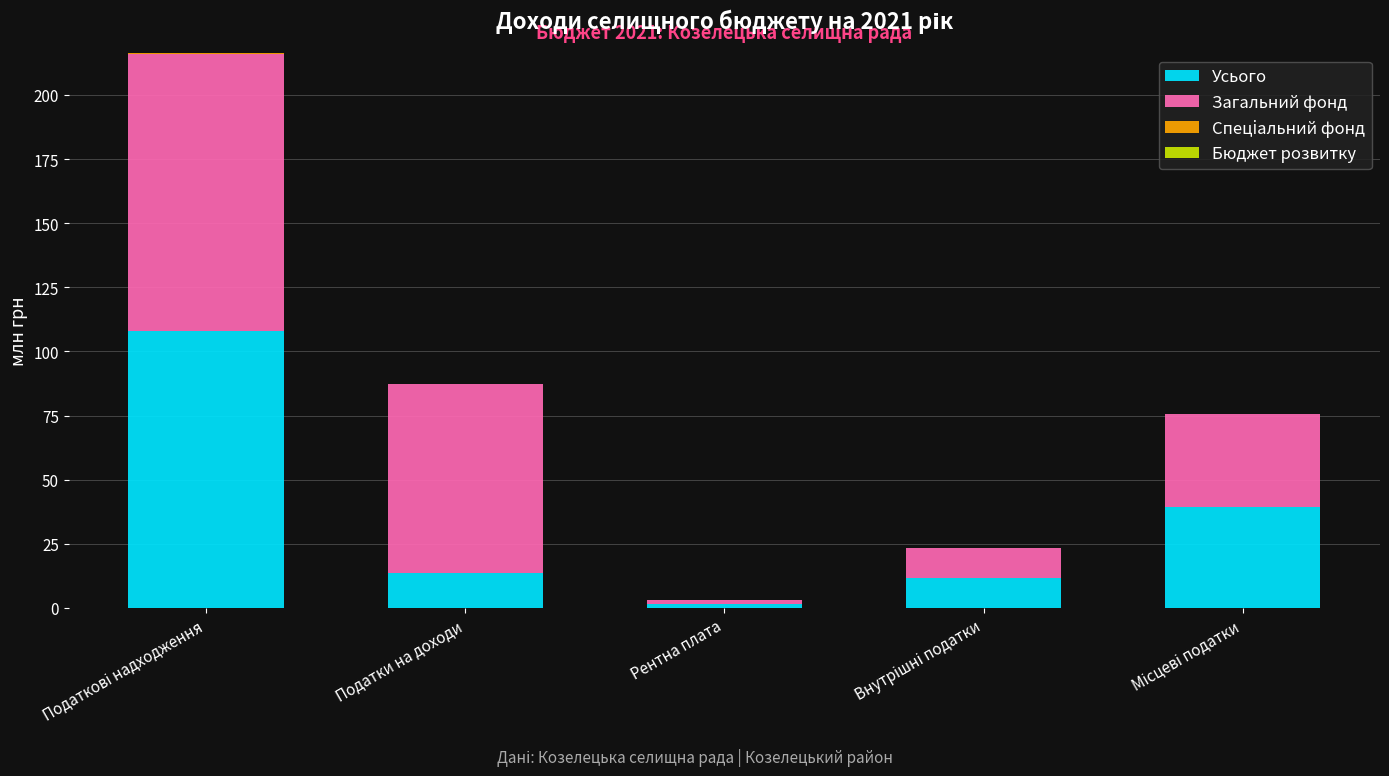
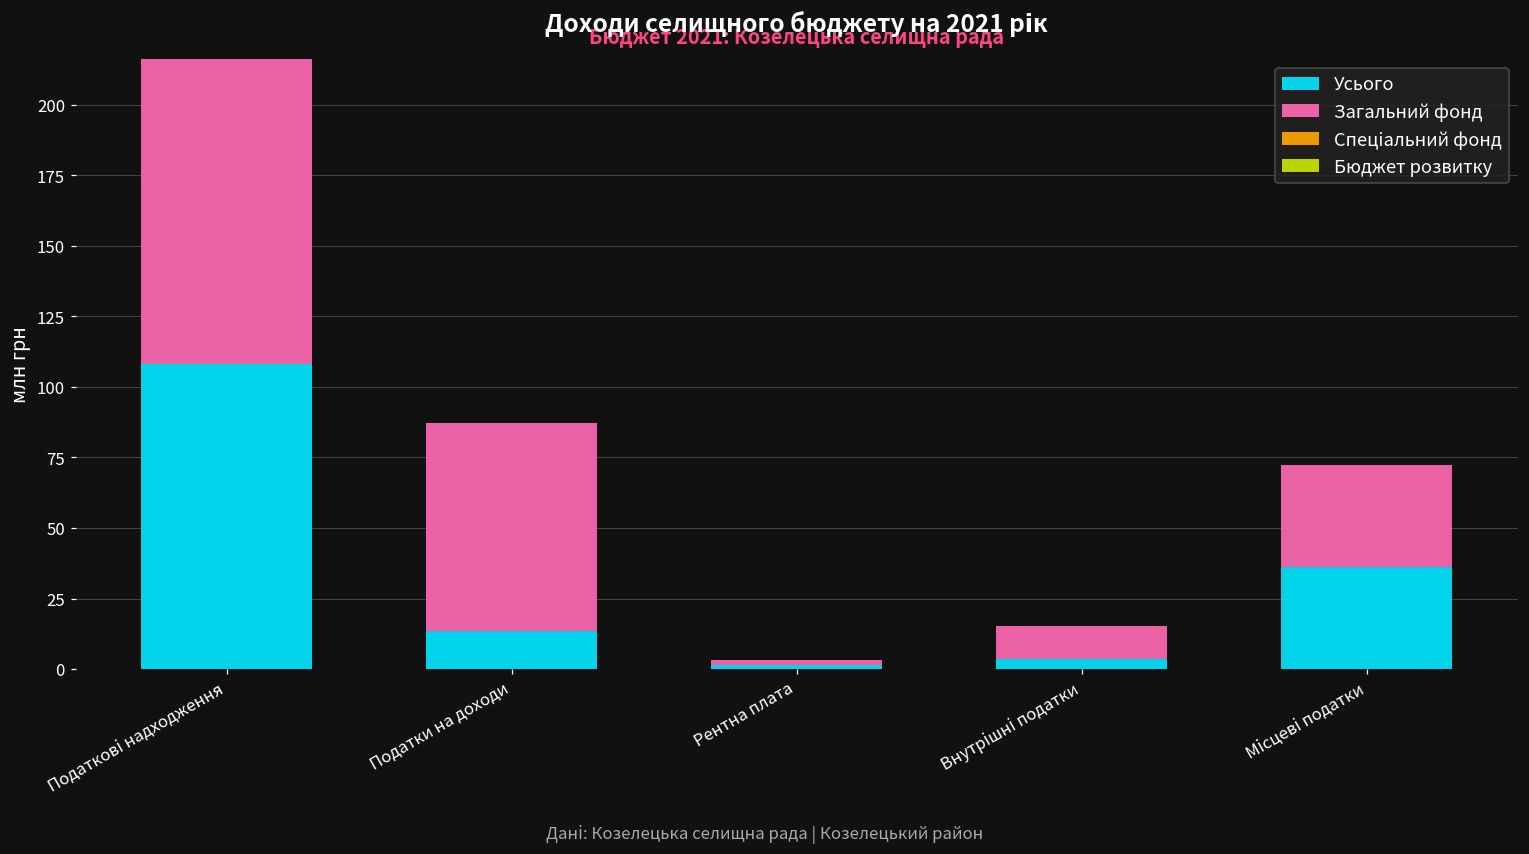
  {
    "Усього": {
      "Податкові надходження": 108,
      "Податки на доходи": 14,
      "Рентна плата": 2,
-     "Внутрішні податки": 12,
-     "Місцеві податки": 39
+     "Внутрішні податки": 4,
+     "Місцеві податки": 36
    },
    "Загальний фонд": {
      "Податкові надходження": 108,
      "Податки на доходи": 74,
      "Рентна плата": 2,
      "Внутрішні податки": 12,
      "Місцеві податки": 36
    },
    "Бюджет розвитку": {
      "Податкові надходження": 0,
      "Податки на доходи": 0,
      "Рентна плата": 0,
      "Внутрішні податки": 0,
      "Місцеві податки": 0
    }
  }
